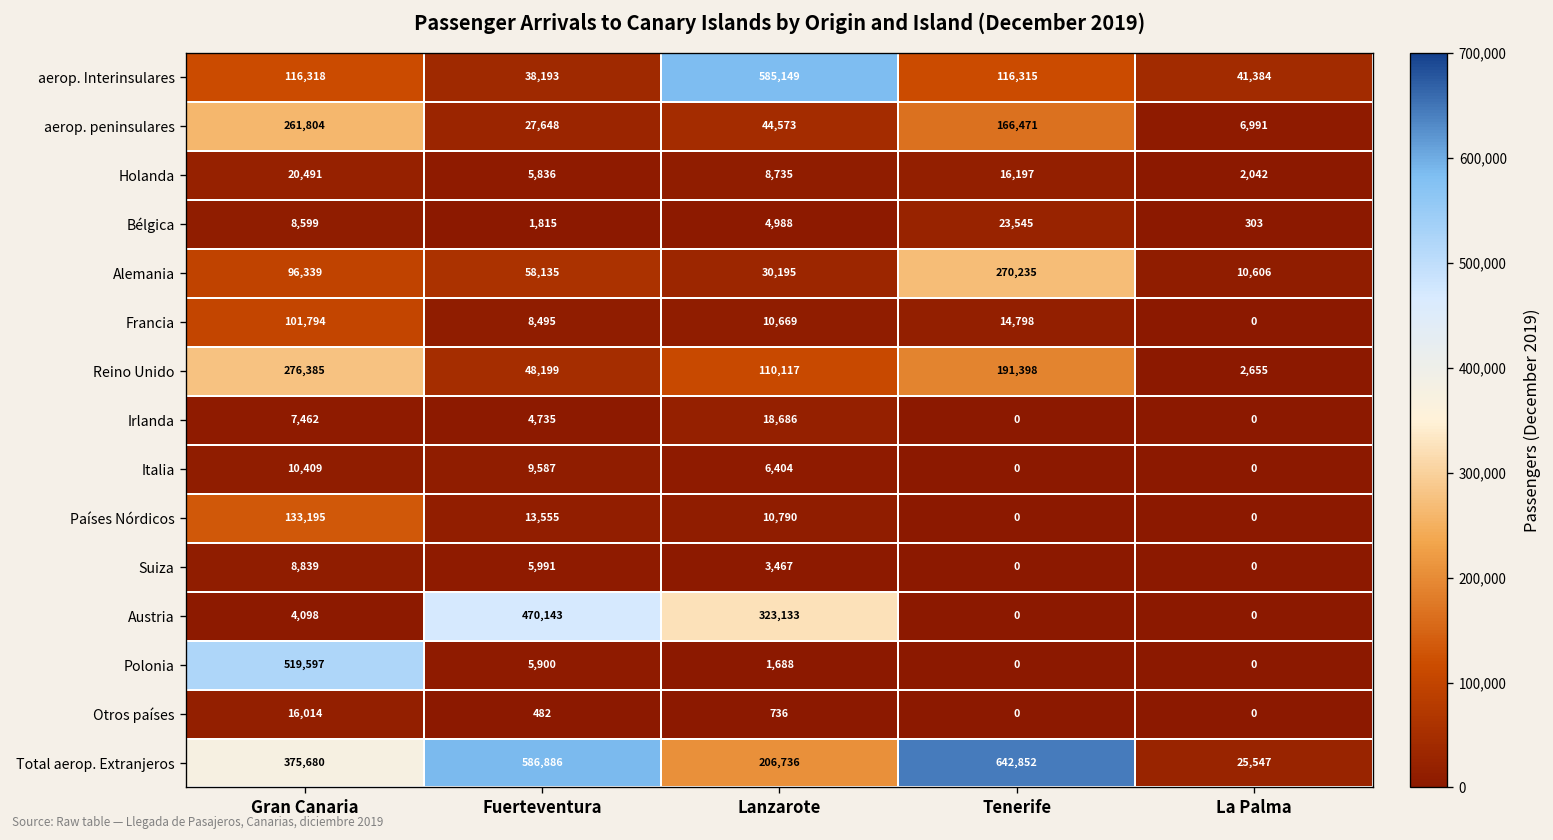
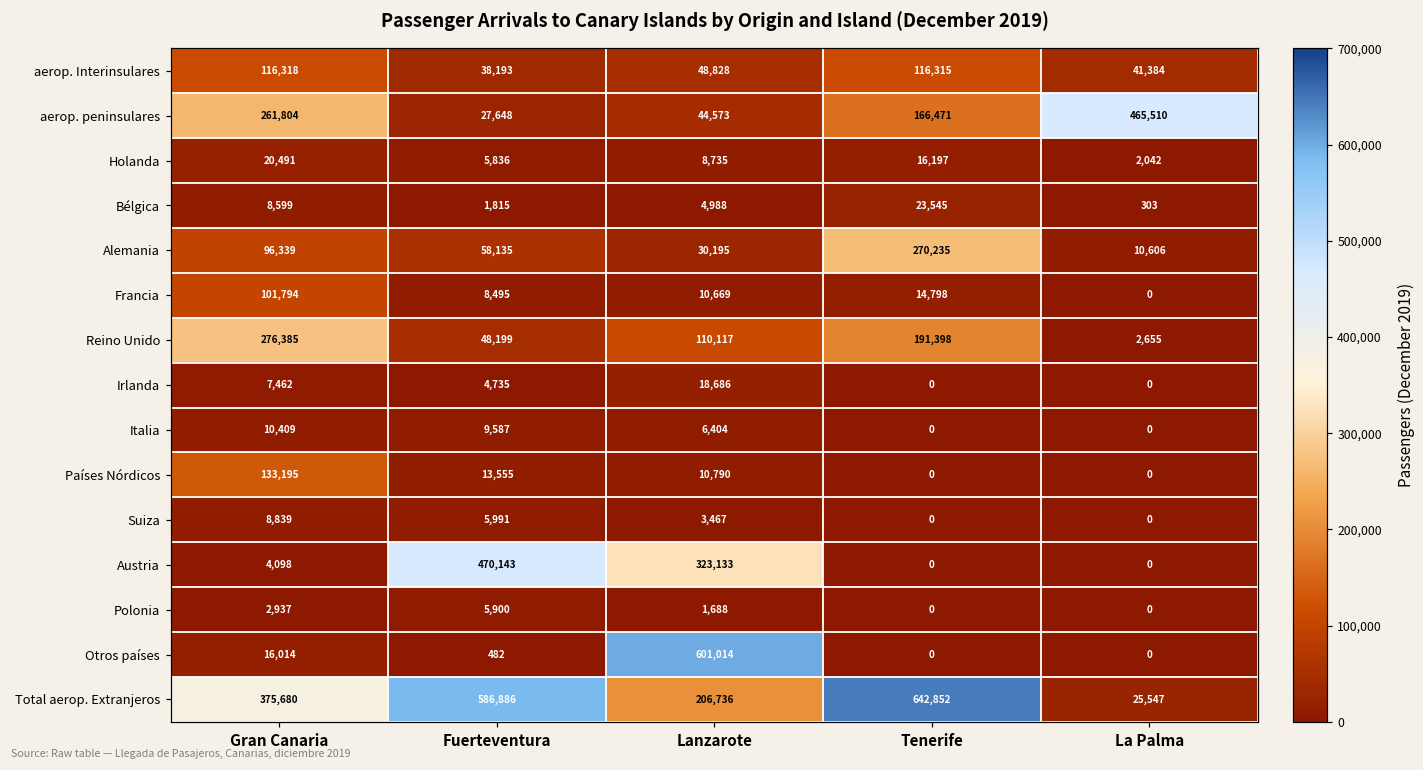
  {
    "aerop. Interinsulares": {
      "Gran Canaria": "116,318",
      "Fuerteventura": "38,193",
-     "Lanzarote": "585,149",
+     "Lanzarote": "48,828",
      "Tenerife": "116,315",
      "La Palma": "41,384"
    },
    "aerop. peninsulares": {
      "Gran Canaria": "261,804",
      "Fuerteventura": "27,648",
      "Lanzarote": "44,573",
      "Tenerife": "166,471",
-     "La Palma": "6,991"
+     "La Palma": "465,510"
    },
    "Holanda": {
      "Gran Canaria": "20,491",
      "Fuerteventura": "5,836",
      "Lanzarote": "8,735",
      "Tenerife": "16,197",
      "La Palma": "2,042"
    },
    "Bélgica": {
      "Gran Canaria": "8,599",
      "Fuerteventura": "1,815",
      "Lanzarote": "4,988",
      "Tenerife": "23,545",
      "La Palma": "303"
    },
    "Alemania": {
      "Gran Canaria": "96,339",
      "Fuerteventura": "58,135",
      "Lanzarote": "30,195",
      "Tenerife": "270,235",
      "La Palma": "10,606"
    },
    "Francia": {
      "Gran Canaria": "101,794",
      "Fuerteventura": "8,495",
      "Lanzarote": "10,669",
      "Tenerife": "14,798",
      "La Palma": "0"
    },
    "Reino Unido": {
      "Gran Canaria": "276,385",
      "Fuerteventura": "48,199",
      "Lanzarote": "110,117",
      "Tenerife": "191,398",
      "La Palma": "2,655"
    },
    "Irlanda": {
      "Gran Canaria": "7,462",
      "Fuerteventura": "4,735",
      "Lanzarote": "18,686",
      "Tenerife": "0",
      "La Palma": "0"
    },
    "Italia": {
      "Gran Canaria": "10,409",
      "Fuerteventura": "9,587",
      "Lanzarote": "6,404",
      "Tenerife": "0",
      "La Palma": "0"
    },
    "Países Nórdicos": {
      "Gran Canaria": "133,195",
      "Fuerteventura": "13,555",
      "Lanzarote": "10,790",
      "Tenerife": "0",
      "La Palma": "0"
    },
    "Suiza": {
      "Gran Canaria": "8,839",
      "Fuerteventura": "5,991",
      "Lanzarote": "3,467",
      "Tenerife": "0",
      "La Palma": "0"
    },
    "Austria": {
      "Gran Canaria": "4,098",
      "Fuerteventura": "470,143",
      "Lanzarote": "323,133",
      "Tenerife": "0",
      "La Palma": "0"
    },
    "Polonia": {
-     "Gran Canaria": "519,597",
+     "Gran Canaria": "2,937",
      "Fuerteventura": "5,900",
      "Lanzarote": "1,688",
      "Tenerife": "0",
      "La Palma": "0"
    },
    "Otros países": {
      "Gran Canaria": "16,014",
      "Fuerteventura": "482",
-     "Lanzarote": "736",
+     "Lanzarote": "601,014",
      "Tenerife": "0",
      "La Palma": "0"
    },
    "Total aerop. Extranjeros": {
      "Gran Canaria": "375,680",
      "Fuerteventura": "586,886",
      "Lanzarote": "206,736",
      "Tenerife": "642,852",
      "La Palma": "25,547"
    }
  }
